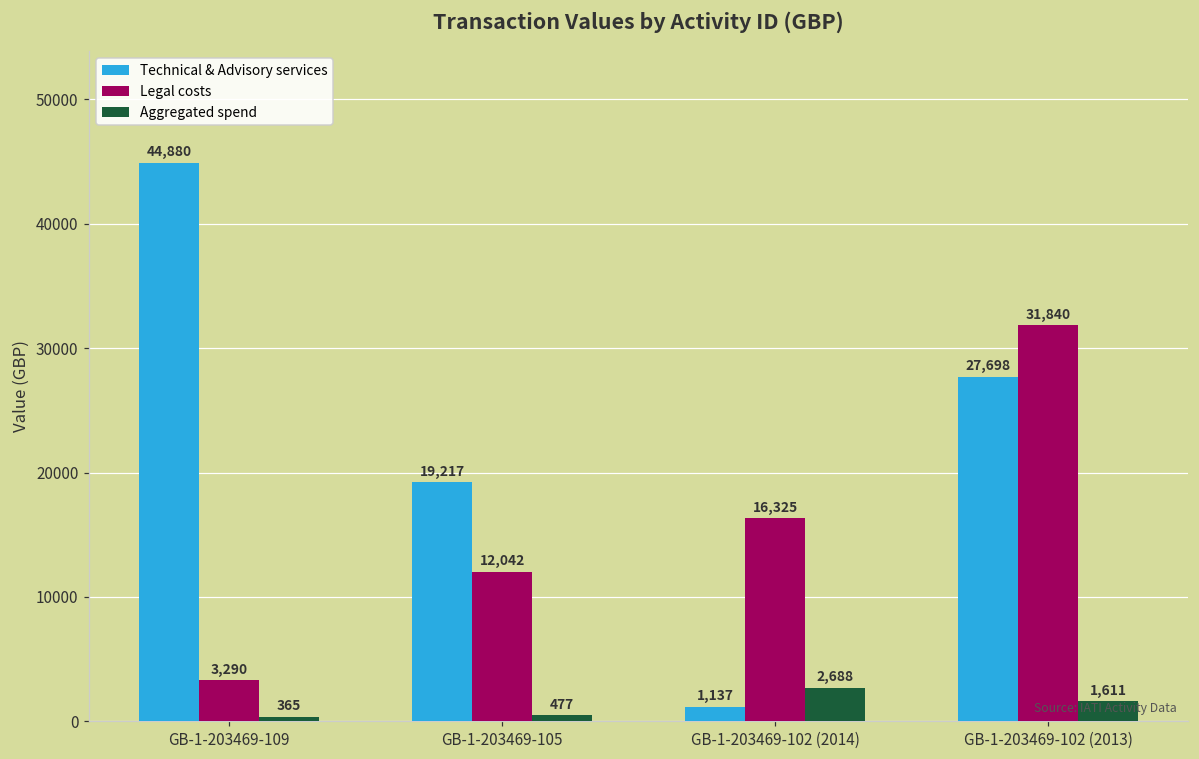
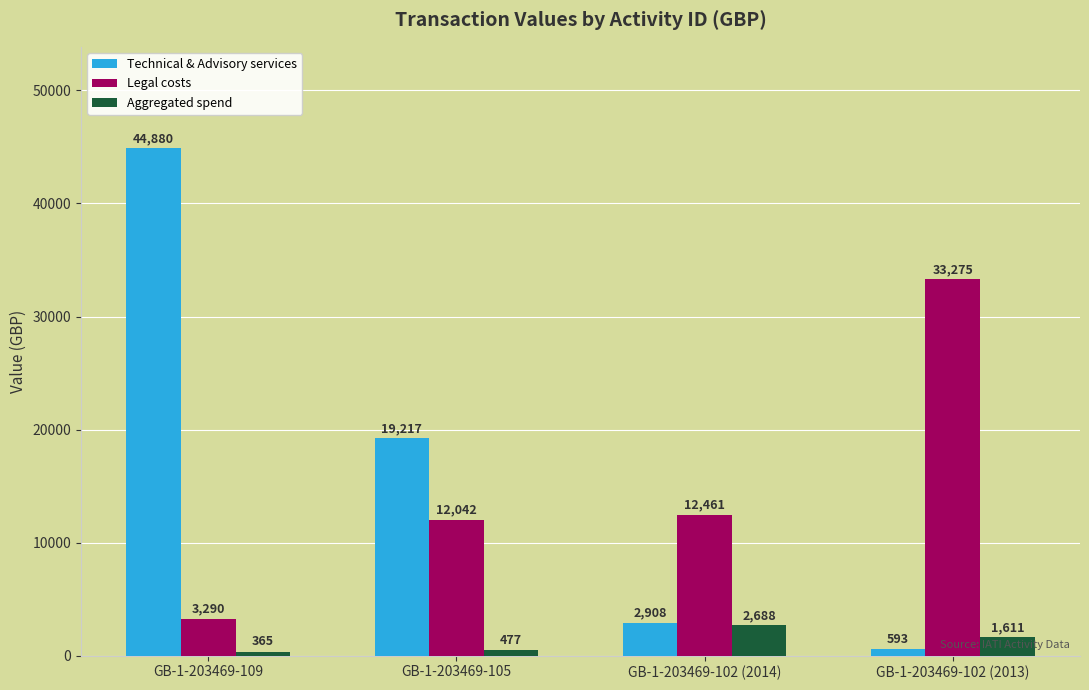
  {
    "Technical & Advisory services": {
      "GB-1-203469-109": "44,880",
      "GB-1-203469-105": "19,217",
-     "GB-1-203469-102 (2014)": "1,137",
-     "GB-1-203469-102 (2013)": "27,698"
+     "GB-1-203469-102 (2014)": "2,908",
+     "GB-1-203469-102 (2013)": "593"
    },
    "Legal costs": {
-     "GB-1-203469-102 (2014)": "16,325",
-     "GB-1-203469-102 (2013)": "31,840"
+     "GB-1-203469-102 (2014)": "12,461",
+     "GB-1-203469-102 (2013)": "33,275"
    },
    "Aggregated spend": {
      "GB-1-203469-109": "365",
      "GB-1-203469-105": "477",
      "GB-1-203469-102 (2014)": "2,688"
    }
  }
